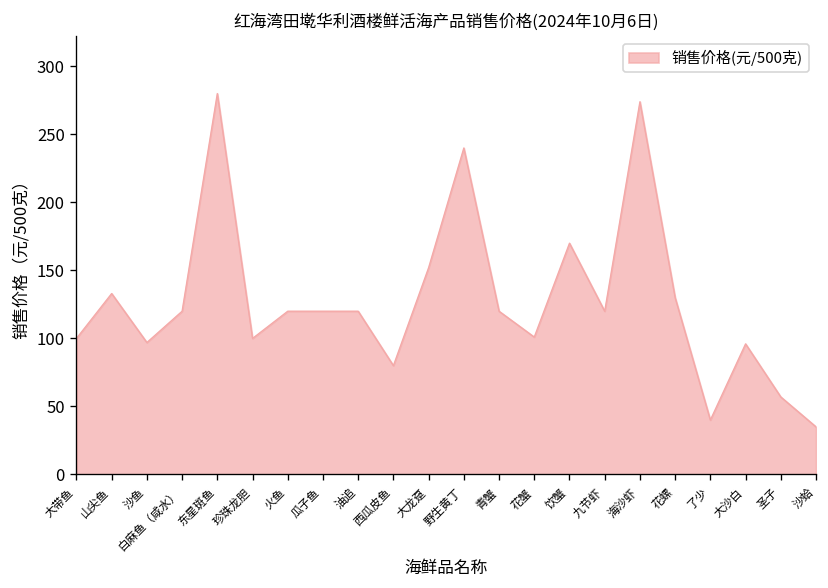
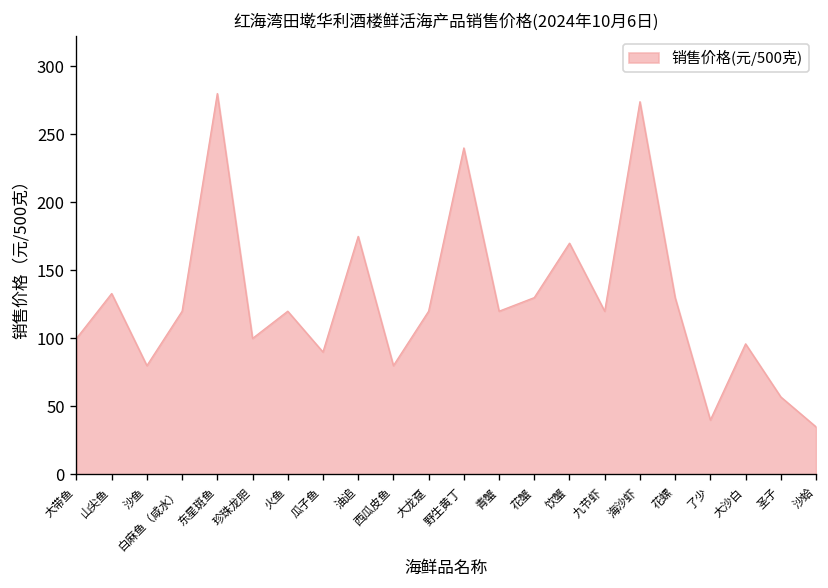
  {
    "大带鱼": 100,
    "山尖鱼": 133,
-   "沙鱼": 97,
+   "沙鱼": 80,
    "白麻鱼（咸水）": 120,
    "东星斑鱼": 280,
    "珍珠龙胆": 100,
    "火鱼": 120,
-   "瓜子鱼": 120,
-   "油追": 120,
+   "瓜子鱼": 90,
+   "油追": 175,
    "西瓜皮鱼": 80,
-   "大龙趸": 152,
+   "大龙趸": 120,
    "野生黄丁": 240,
    "青蟹": 120,
-   "花蟹": 101,
+   "花蟹": 130,
    "饮蟹": 170,
    "九节虾": 120,
    "海沙虾": 274,
    "花螺": 130,
    "了少": 40,
    "大沙白": 96,
    "圣子": 57,
    "沙蛤": 35
  }
